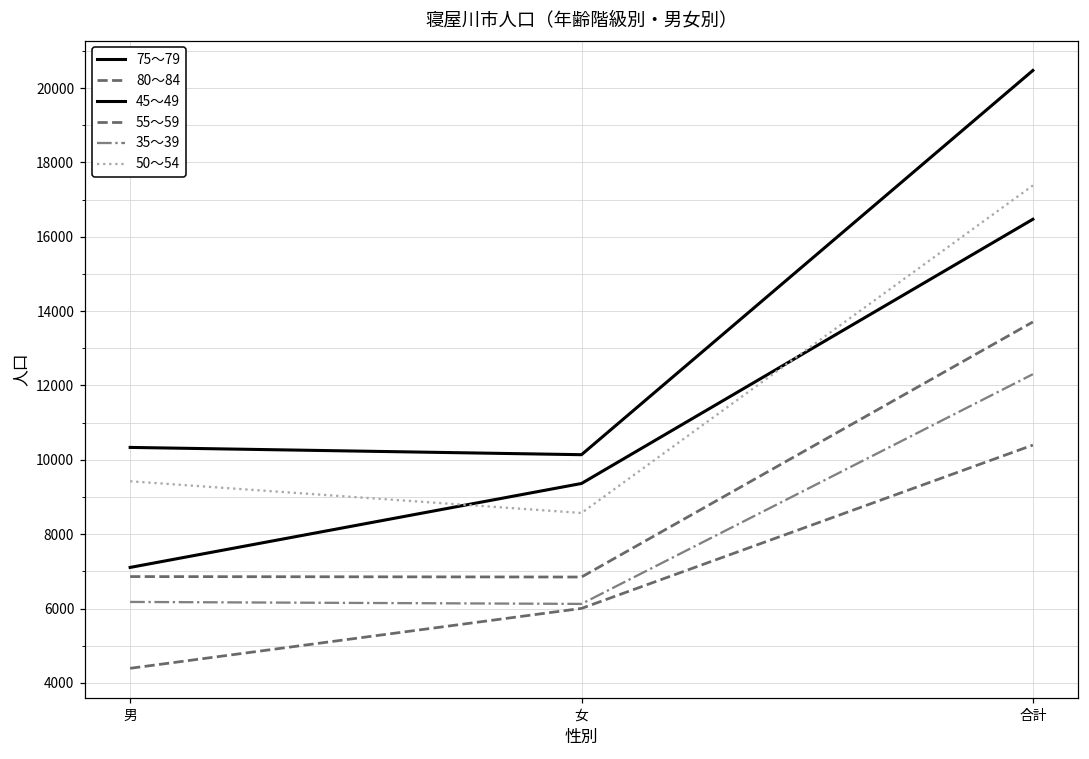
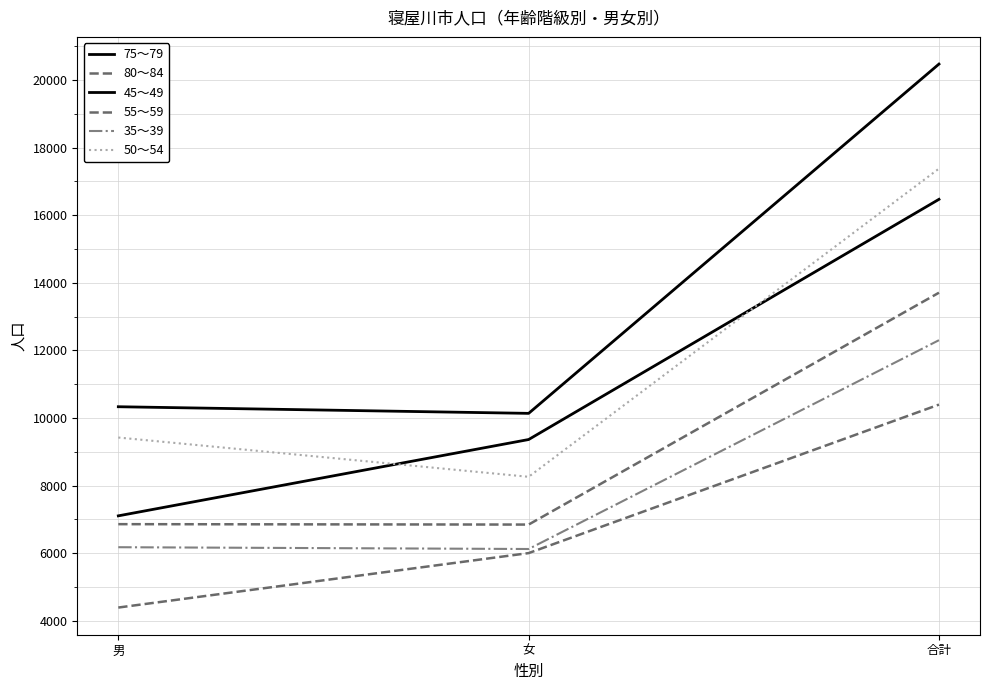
  {
    "50～54": {
      "男": 9400,
-     "女": 8600,
+     "女": 8300,
      "合計": 17400
    }
  }
